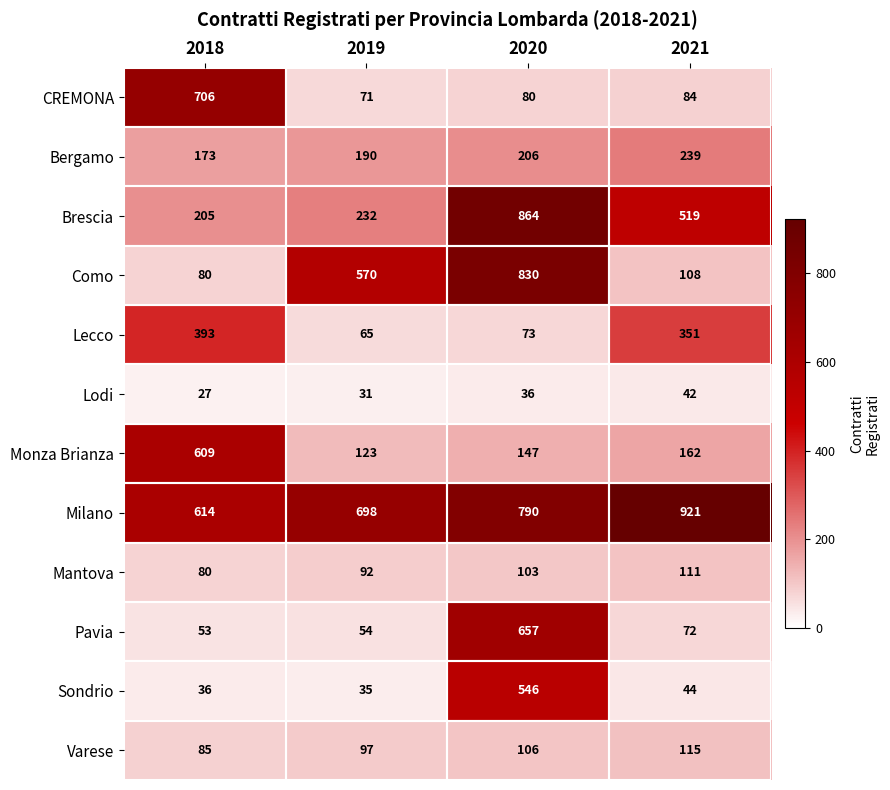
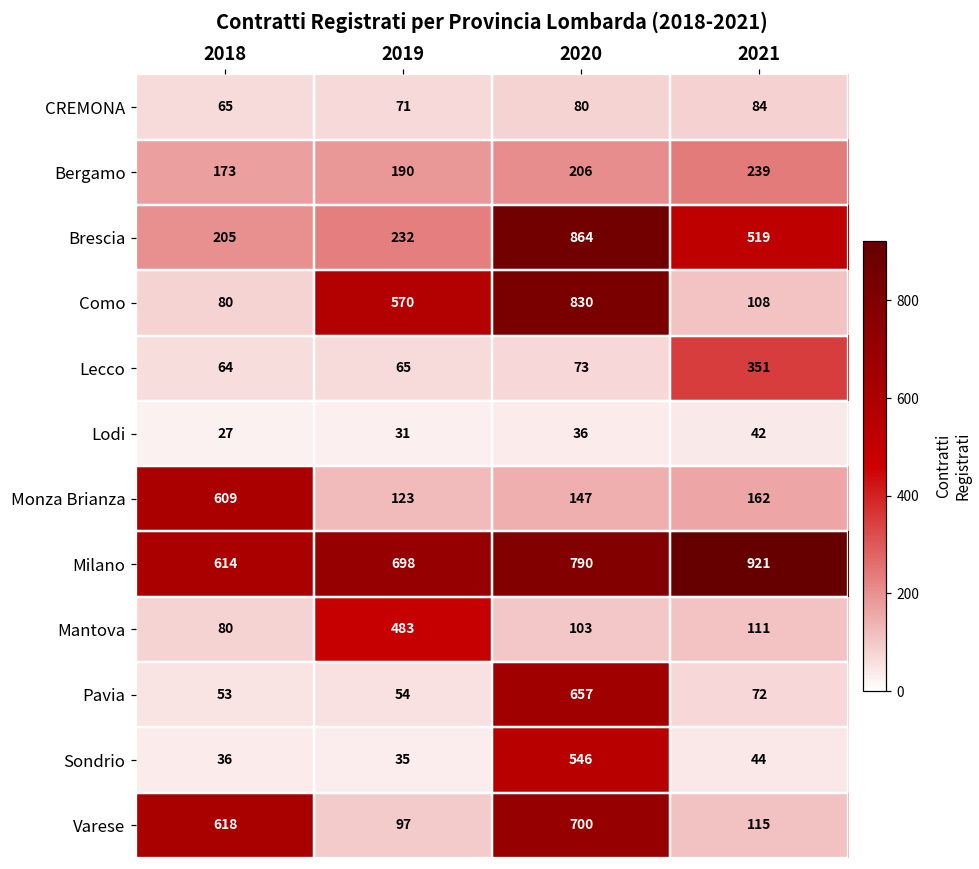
  {
    "CREMONA": {
-     "2018": 706,
+     "2018": 65,
      "2019": 71,
      "2020": 80,
      "2021": 84
    },
    "Bergamo": {
      "2018": 173,
      "2019": 190,
      "2020": 206,
      "2021": 239
    },
    "Brescia": {
      "2018": 205,
      "2019": 232,
      "2020": 864,
      "2021": 519
    },
    "Como": {
      "2018": 80,
      "2019": 570,
      "2020": 830,
      "2021": 108
    },
    "Lecco": {
-     "2018": 393,
+     "2018": 64,
      "2019": 65,
      "2020": 73,
      "2021": 351
    },
    "Lodi": {
      "2018": 27,
      "2019": 31,
      "2020": 36,
      "2021": 42
    },
    "Monza Brianza": {
      "2018": 609,
      "2019": 123,
      "2020": 147,
      "2021": 162
    },
    "Milano": {
      "2018": 614,
      "2019": 698,
      "2020": 790,
      "2021": 921
    },
    "Mantova": {
      "2018": 80,
-     "2019": 92,
+     "2019": 483,
      "2020": 103,
      "2021": 111
    },
    "Pavia": {
      "2018": 53,
      "2019": 54,
      "2020": 657,
      "2021": 72
    },
    "Sondrio": {
      "2018": 36,
      "2019": 35,
      "2020": 546,
      "2021": 44
    },
    "Varese": {
-     "2018": 85,
+     "2018": 618,
      "2019": 97,
-     "2020": 106,
+     "2020": 700,
      "2021": 115
    }
  }
